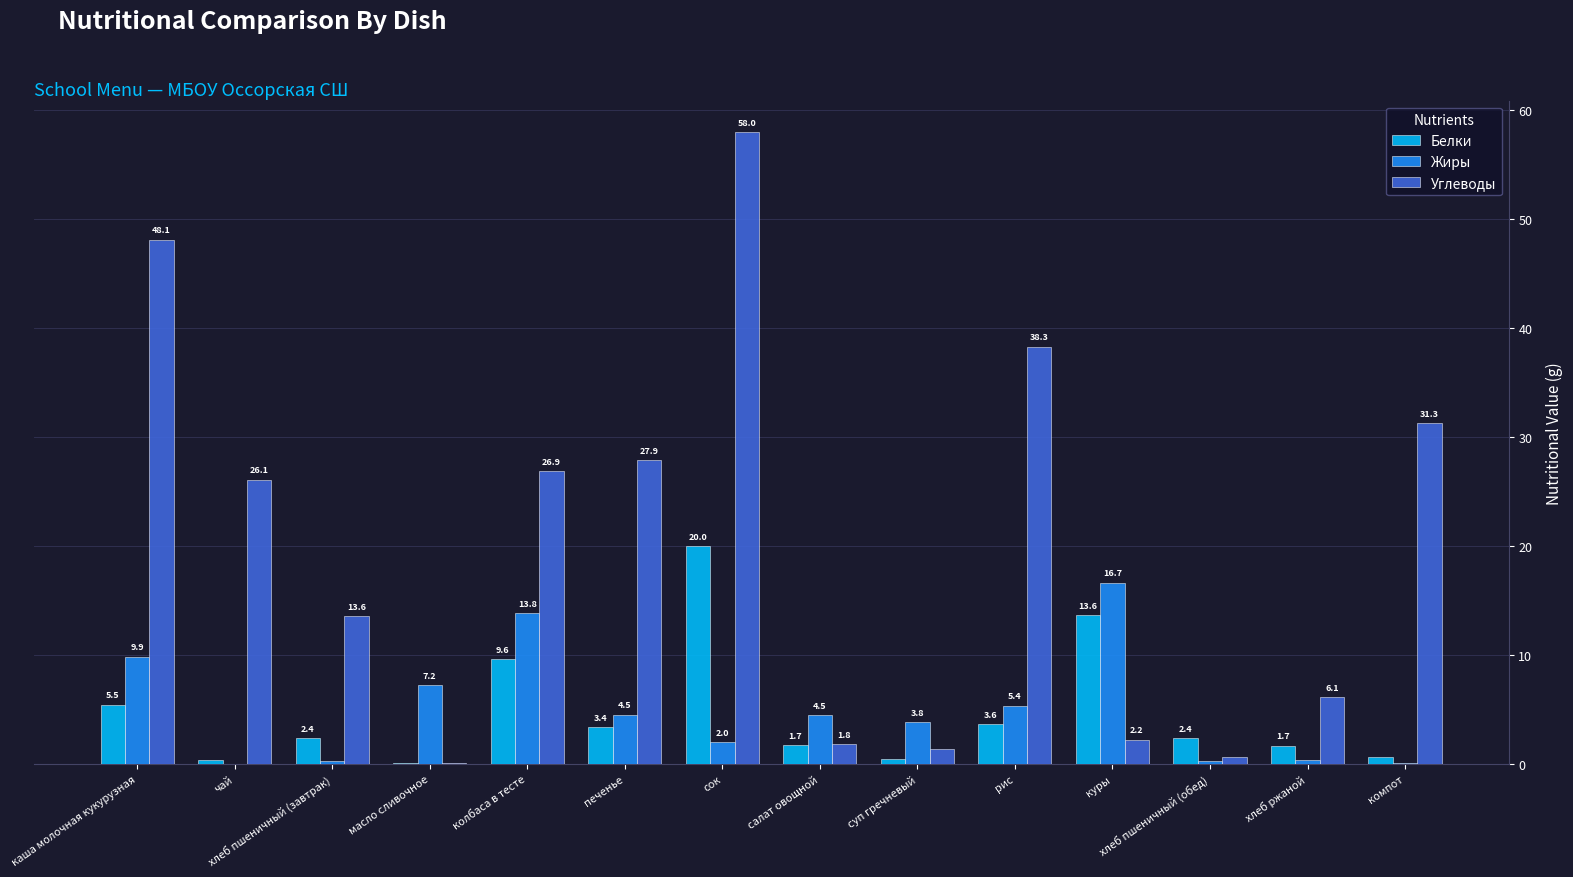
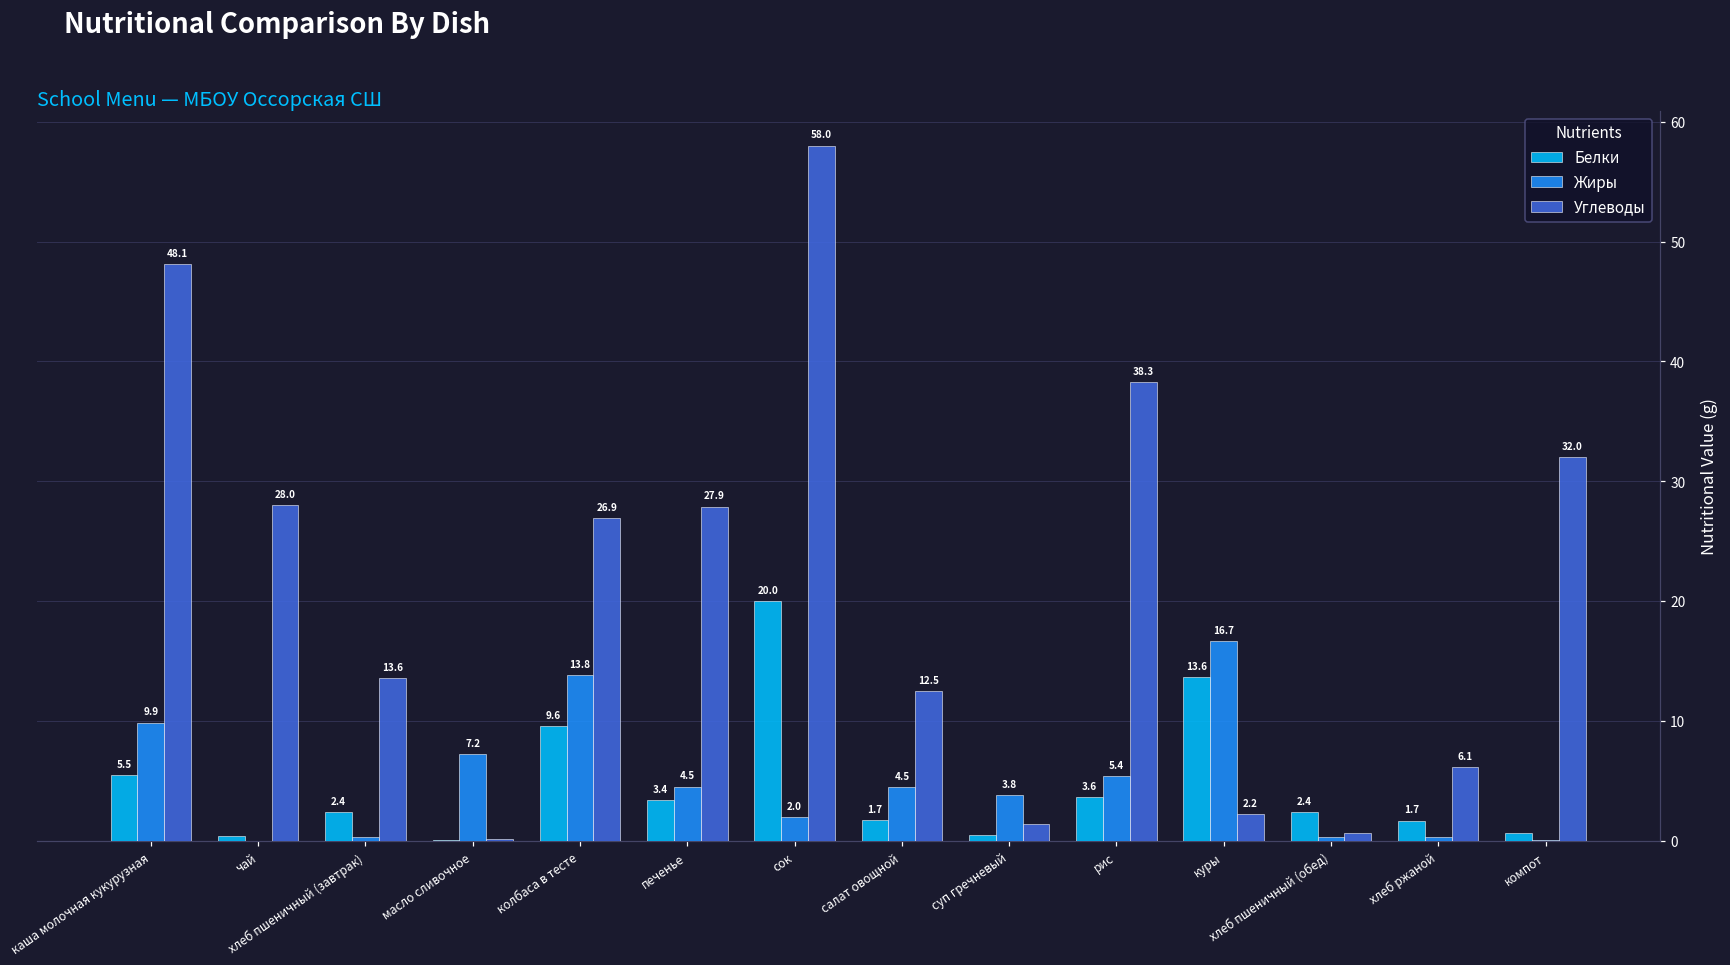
  {
    "Углеводы": {
      "каша молочная кукурузная": 48.1,
-     "чай": 26.1,
+     "чай": 28.0,
      "хлеб пшеничный (завтрак)": 13.6,
      "колбаса в тесте": 26.9,
      "печенье": 27.9,
      "сок": 58.0,
-     "салат овощной": 1.8,
+     "салат овощной": 12.5,
      "рис": 38.3,
      "куры": 2.2,
      "хлеб ржаной": 6.1,
-     "компот": 31.3
+     "компот": 32.0
    }
  }
